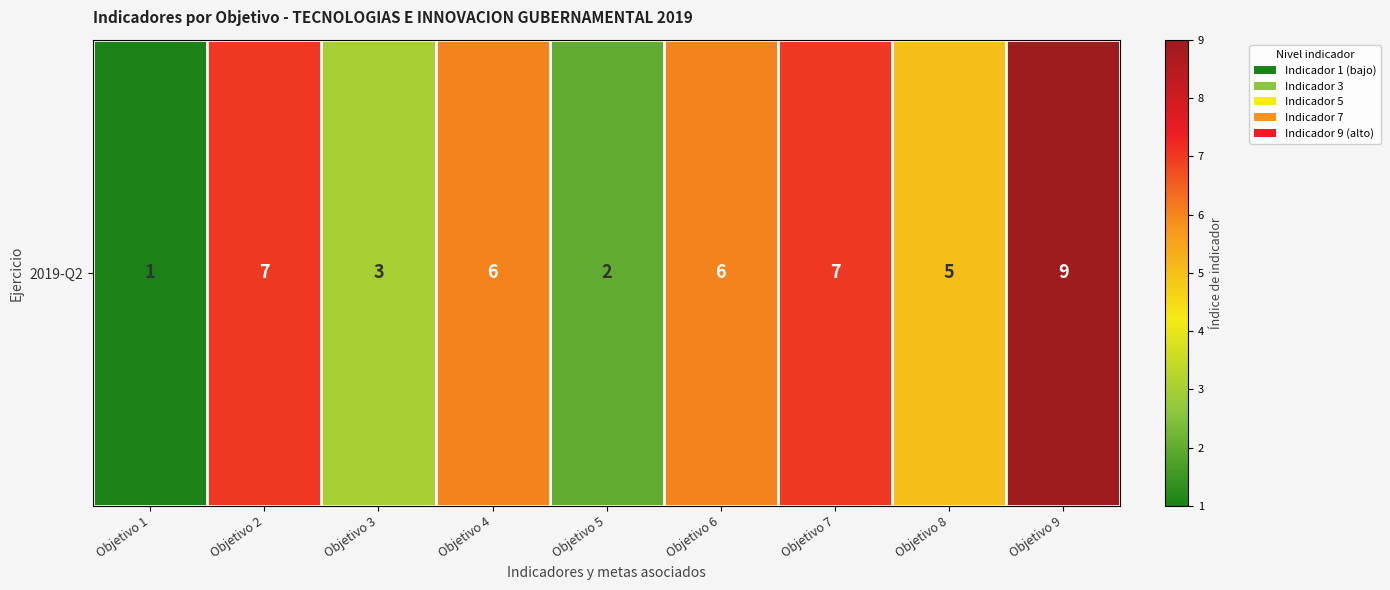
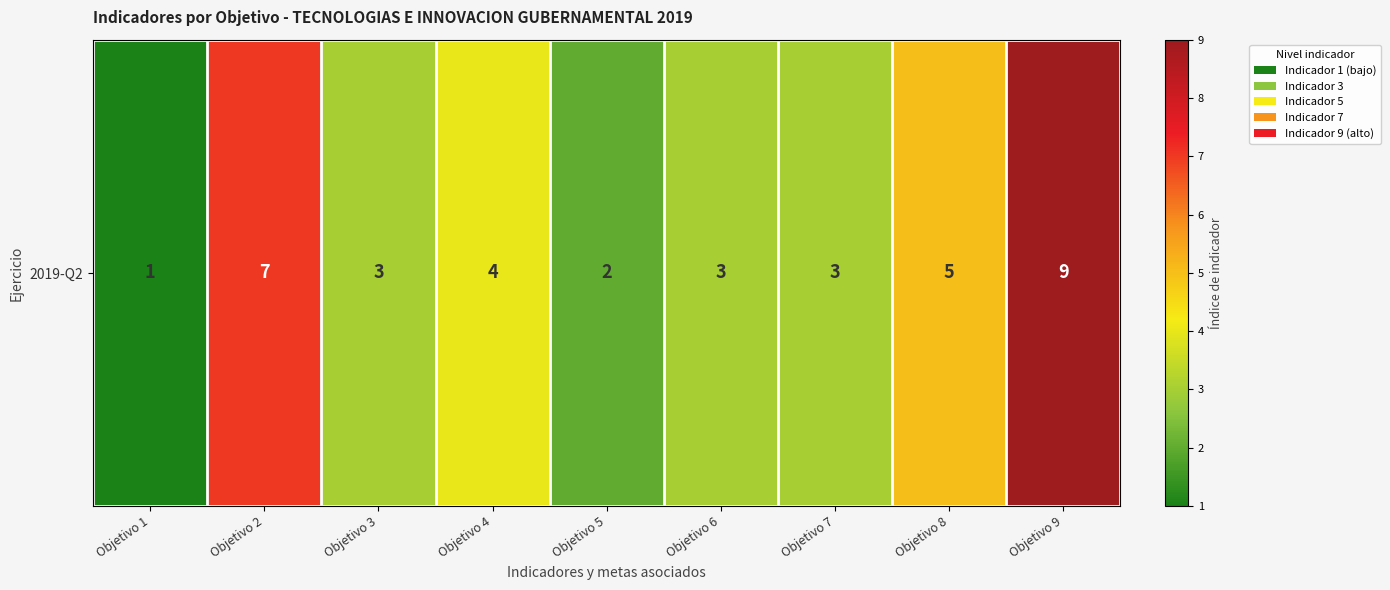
  {
    "2019-Q2": {
      "Objetivo 1": 1,
      "Objetivo 2": 7,
      "Objetivo 3": 3,
-     "Objetivo 4": 6,
+     "Objetivo 4": 4,
      "Objetivo 5": 2,
-     "Objetivo 6": 6,
-     "Objetivo 7": 7,
+     "Objetivo 6": 3,
+     "Objetivo 7": 3,
      "Objetivo 8": 5,
      "Objetivo 9": 9
    }
  }
